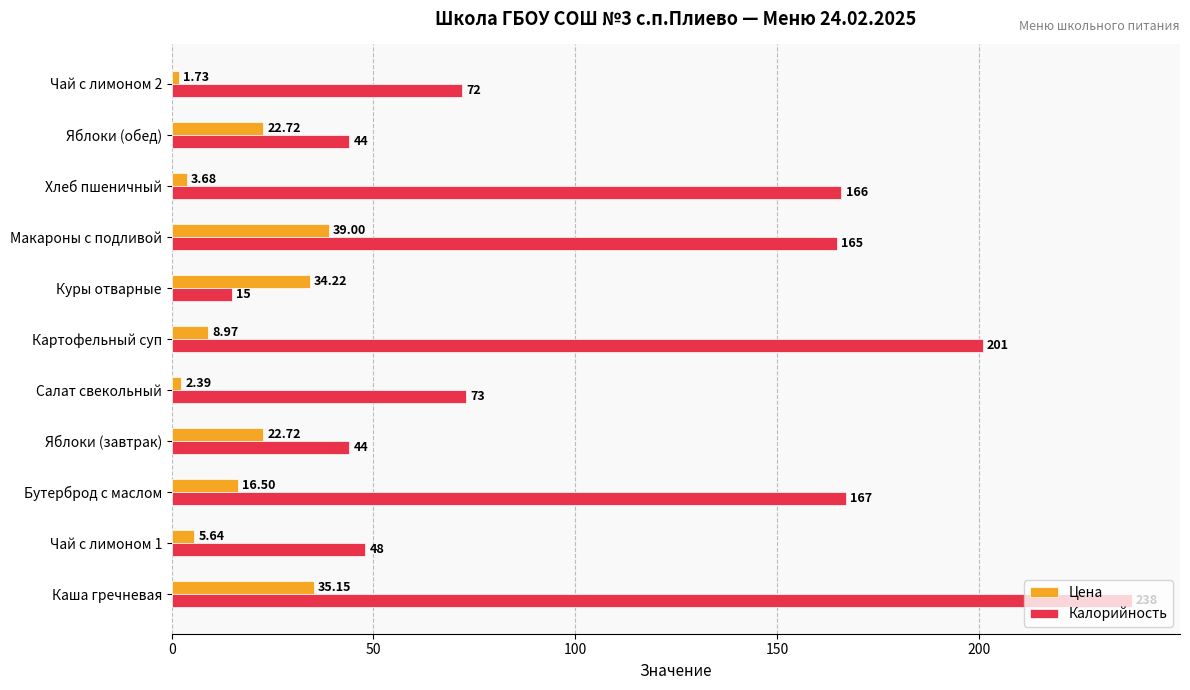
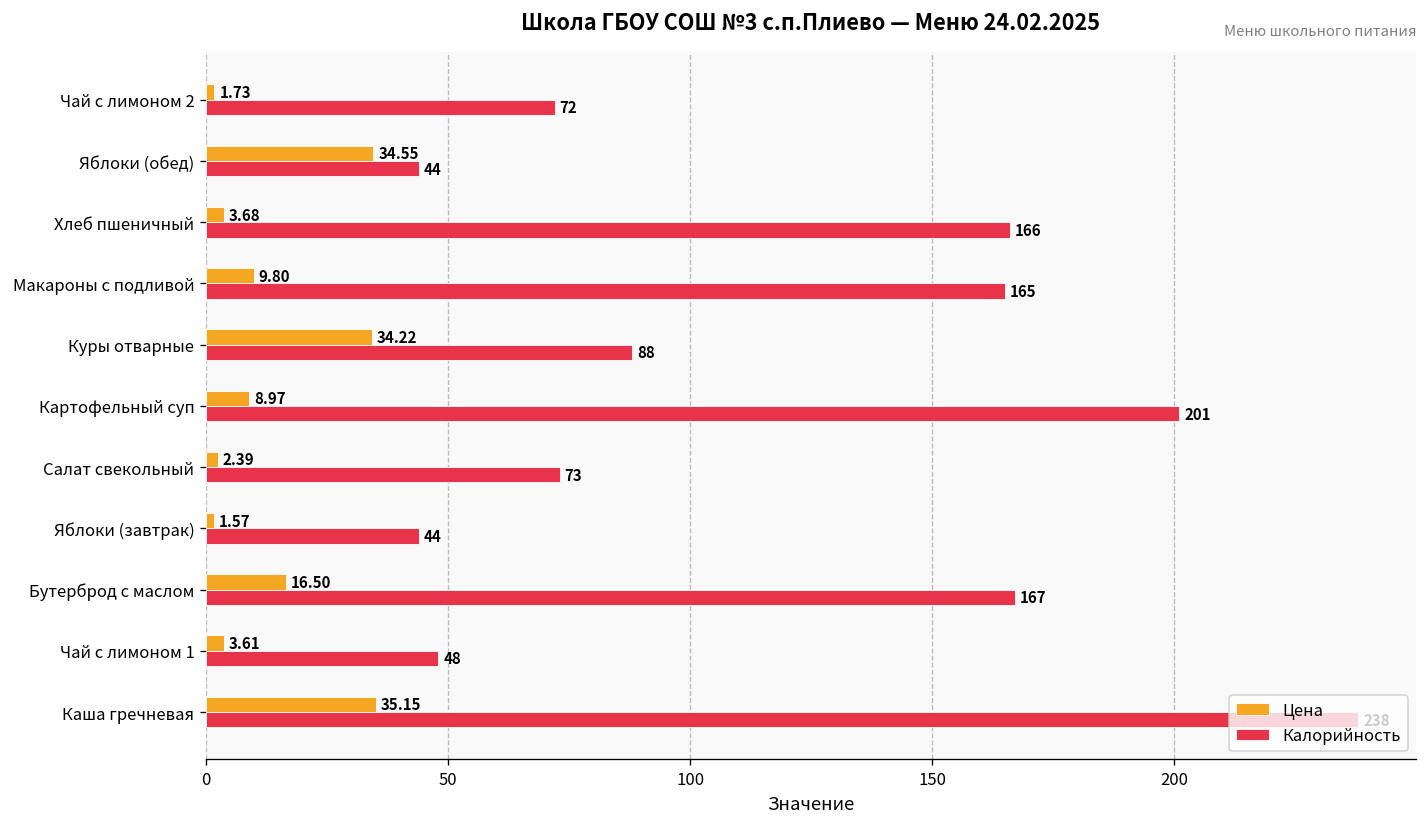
  {
    "Цена": {
      "Чай с лимоном 2": 1.73,
-     "Яблоки (обед)": 22.72,
+     "Яблоки (обед)": 34.55,
      "Хлеб пшеничный": 3.68,
-     "Макароны с подливой": 39.00,
+     "Макароны с подливой": 9.80,
      "Куры отварные": 34.22,
      "Картофельный суп": 8.97,
      "Салат свекольный": 2.39,
-     "Яблоки (завтрак)": 22.72,
+     "Яблоки (завтрак)": 1.57,
      "Бутерброд с маслом": 16.50,
-     "Чай с лимоном 1": 5.64,
+     "Чай с лимоном 1": 3.61,
      "Каша гречневая": 35.15
    },
    "Калорийность": {
      "Чай с лимоном 2": 72,
      "Яблоки (обед)": 44,
      "Хлеб пшеничный": 166,
      "Макароны с подливой": 165,
-     "Куры отварные": 15,
+     "Куры отварные": 88,
      "Картофельный суп": 201,
      "Салат свекольный": 73,
      "Яблоки (завтрак)": 44,
      "Бутерброд с маслом": 167,
      "Чай с лимоном 1": 48
    }
  }
